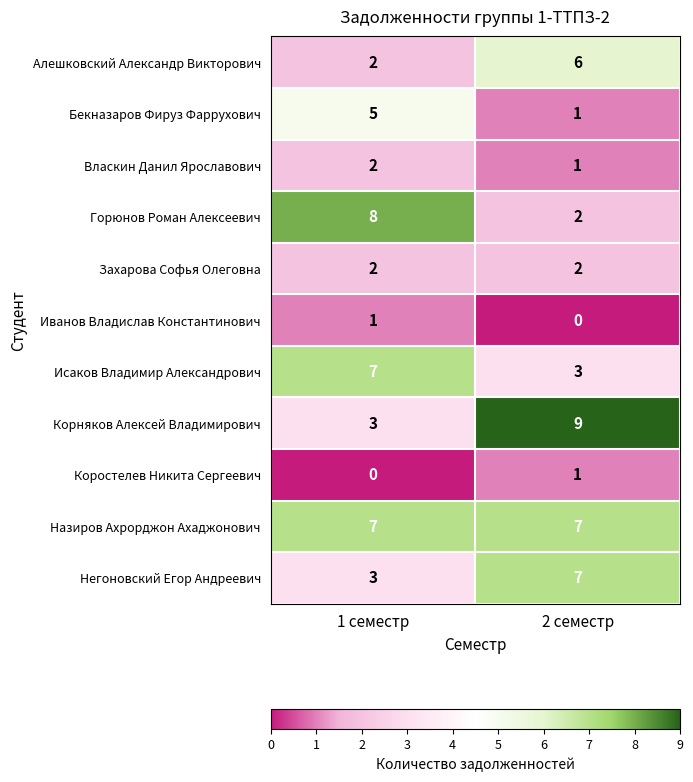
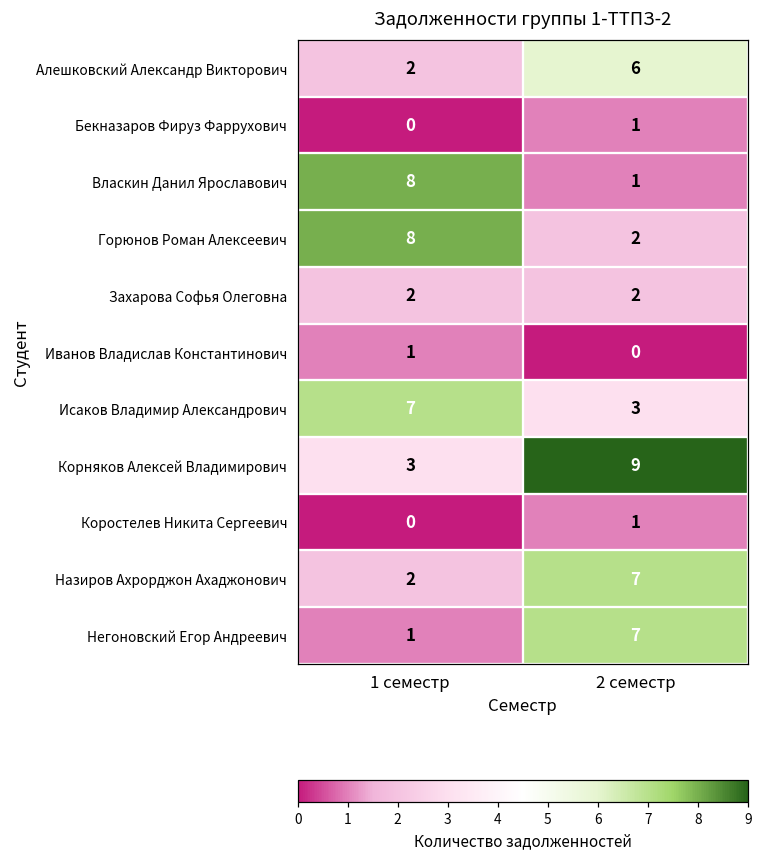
  {
    "Алешковский Александр Викторович": {
      "1 семестр": 2,
      "2 семестр": 6
    },
    "Бекназаров Фируз Фаррухович": {
-     "1 семестр": 5,
+     "1 семестр": 0,
      "2 семестр": 1
    },
    "Власкин Данил Ярославович": {
-     "1 семестр": 2,
+     "1 семестр": 8,
      "2 семестр": 1
    },
    "Горюнов Роман Алексеевич": {
      "1 семестр": 8,
      "2 семестр": 2
    },
    "Захарова Софья Олеговна": {
      "1 семестр": 2,
      "2 семестр": 2
    },
    "Иванов Владислав Константинович": {
      "1 семестр": 1,
      "2 семестр": 0
    },
    "Исаков Владимир Александрович": {
      "1 семестр": 7,
      "2 семестр": 3
    },
    "Корняков Алексей Владимирович": {
      "1 семестр": 3,
      "2 семестр": 9
    },
    "Коростелев Никита Сергеевич": {
      "1 семестр": 0,
      "2 семестр": 1
    },
    "Назиров Ахрорджон Ахаджонович": {
-     "1 семестр": 7,
+     "1 семестр": 2,
      "2 семестр": 7
    },
    "Негоновский Егор Андреевич": {
-     "1 семестр": 3,
+     "1 семестр": 1,
      "2 семестр": 7
    }
  }
